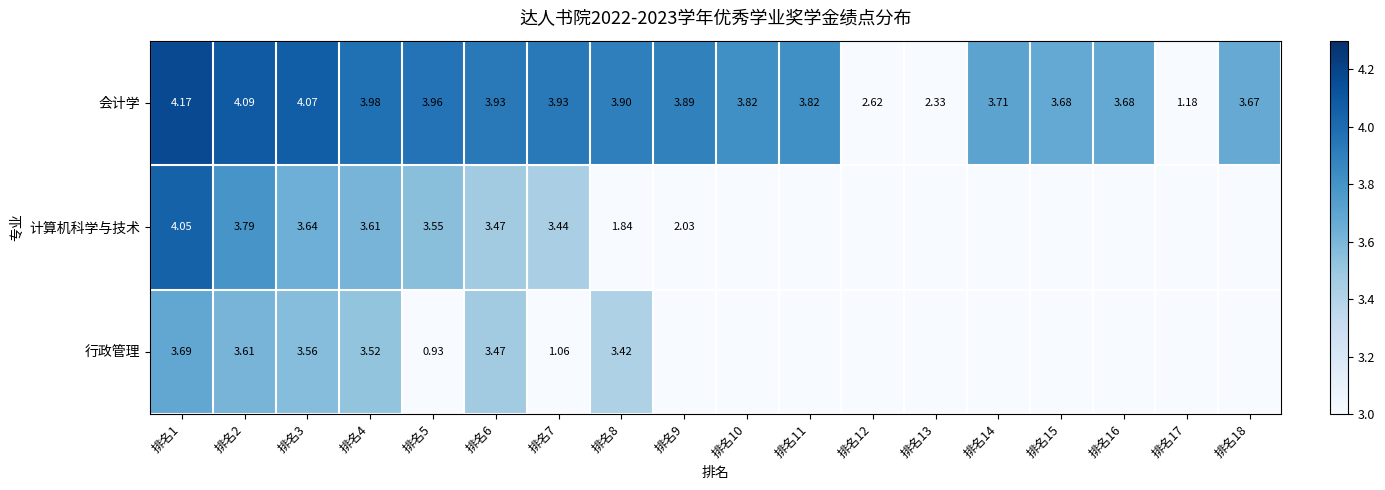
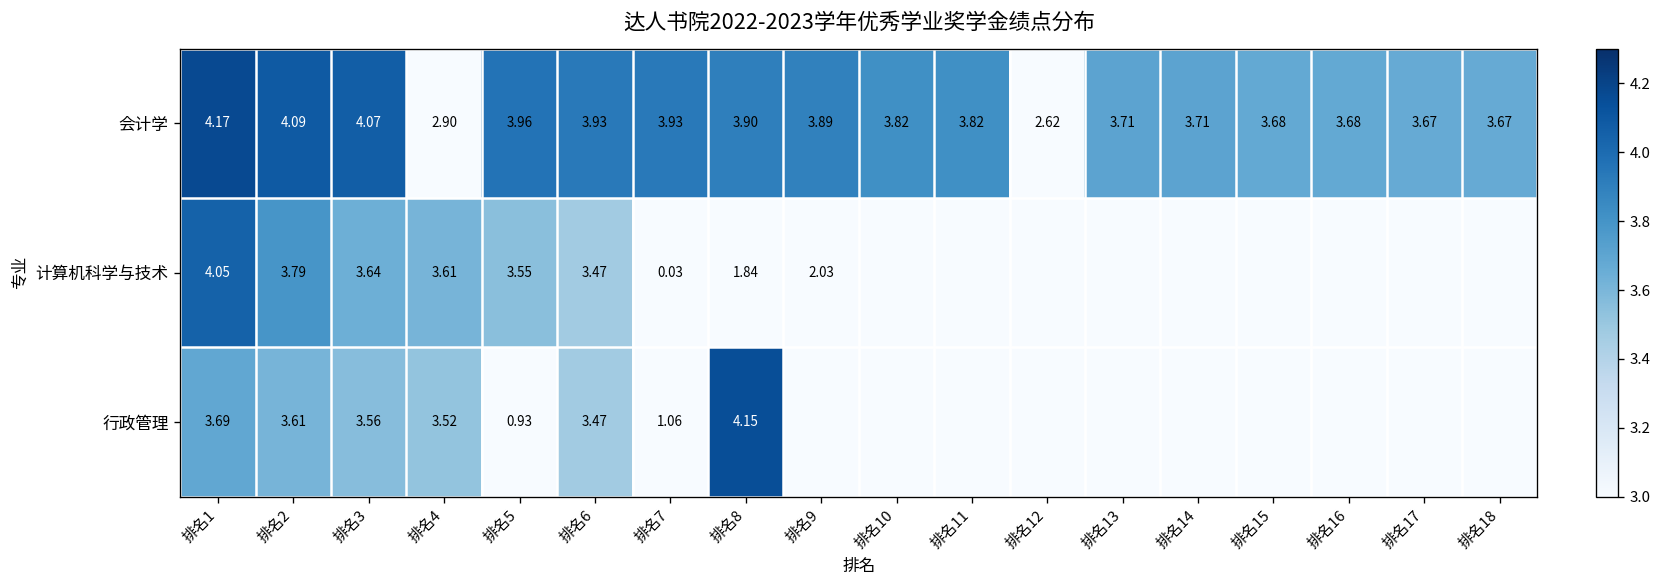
  {
    "会计学": {
      "排名1": 4.17,
      "排名2": 4.09,
      "排名3": 4.07,
-     "排名4": 3.98,
+     "排名4": 2.90,
      "排名5": 3.96,
      "排名6": 3.93,
      "排名7": 3.93,
      "排名8": 3.90,
      "排名9": 3.89,
      "排名10": 3.82,
      "排名11": 3.82,
      "排名12": 2.62,
-     "排名13": 2.33,
+     "排名13": 3.71,
      "排名14": 3.71,
      "排名15": 3.68,
      "排名16": 3.68,
-     "排名17": 1.18,
+     "排名17": 3.67,
      "排名18": 3.67
    },
    "计算机科学与技术": {
      "排名1": 4.05,
      "排名2": 3.79,
      "排名3": 3.64,
      "排名4": 3.61,
      "排名5": 3.55,
      "排名6": 3.47,
-     "排名7": 3.44,
+     "排名7": 0.03,
      "排名8": 1.84,
      "排名9": 2.03
    },
    "行政管理": {
      "排名1": 3.69,
      "排名2": 3.61,
      "排名3": 3.56,
      "排名4": 3.52,
      "排名5": 0.93,
      "排名6": 3.47,
      "排名7": 1.06,
-     "排名8": 3.42
+     "排名8": 4.15
    }
  }
